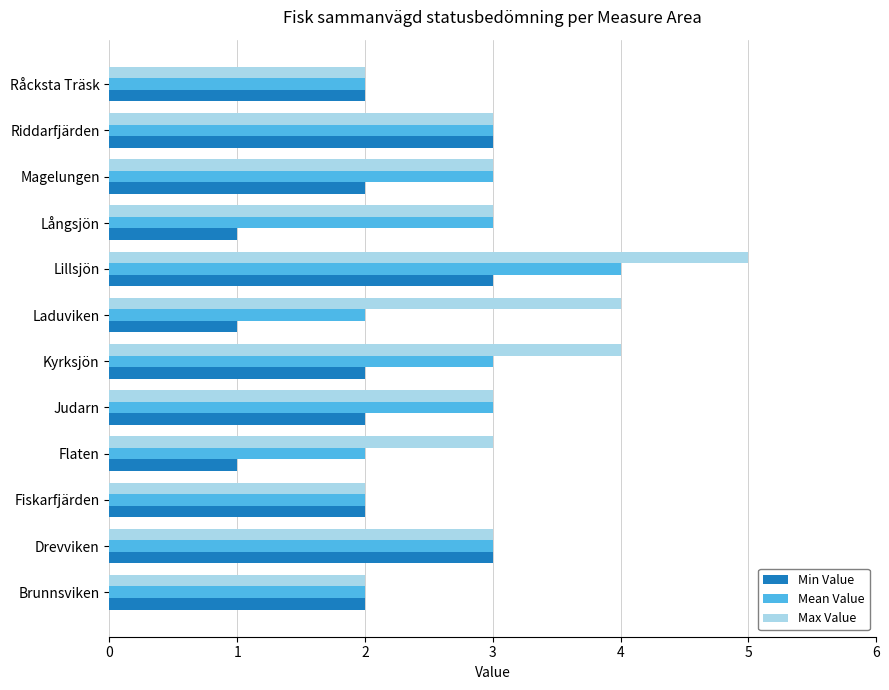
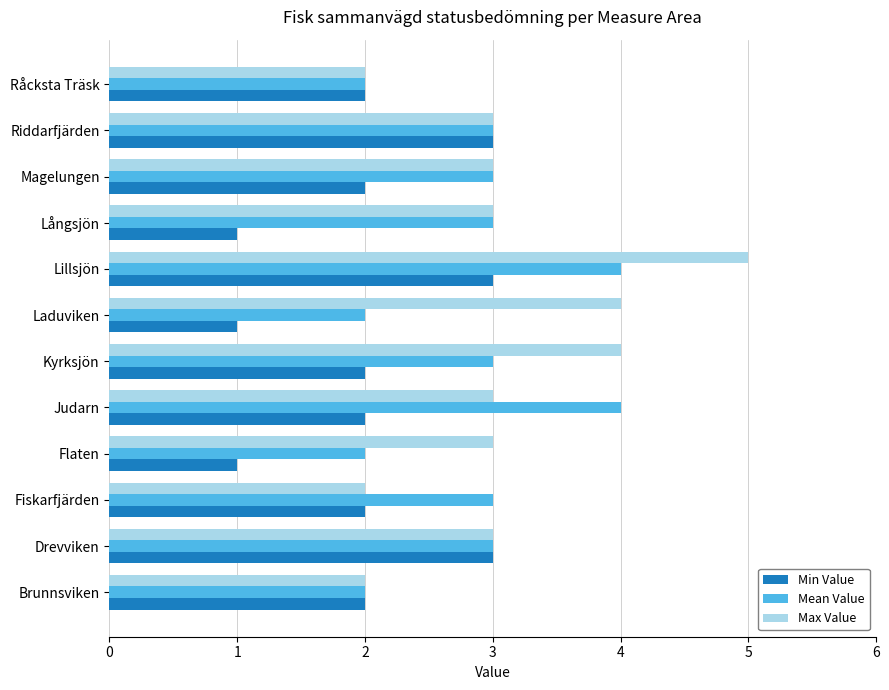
  {
    "Min Value": {
      "Råcksta Träsk": 2,
      "Riddarfjärden": 3,
      "Magelungen": 2,
      "Långsjön": 1,
      "Lillsjön": 3,
      "Laduviken": 1,
      "Kyrksjön": 2,
      "Judarn": 2,
      "Flaten": 1,
      "Fiskarfjärden": 2,
      "Drevviken": 3,
      "Brunnsviken": 2
    },
    "Mean Value": {
      "Råcksta Träsk": 2,
      "Riddarfjärden": 3,
      "Magelungen": 3,
      "Långsjön": 3,
      "Lillsjön": 4,
      "Laduviken": 2,
      "Kyrksjön": 3,
-     "Judarn": 3,
+     "Judarn": 4,
      "Flaten": 2,
-     "Fiskarfjärden": 2,
+     "Fiskarfjärden": 3,
      "Drevviken": 3,
      "Brunnsviken": 2
    },
    "Max Value": {
      "Råcksta Träsk": 2,
      "Riddarfjärden": 3,
      "Magelungen": 3,
      "Långsjön": 3,
      "Lillsjön": 5,
      "Laduviken": 4,
      "Kyrksjön": 4,
      "Judarn": 3,
      "Flaten": 3,
      "Fiskarfjärden": 2,
      "Drevviken": 3,
      "Brunnsviken": 2
    }
  }
